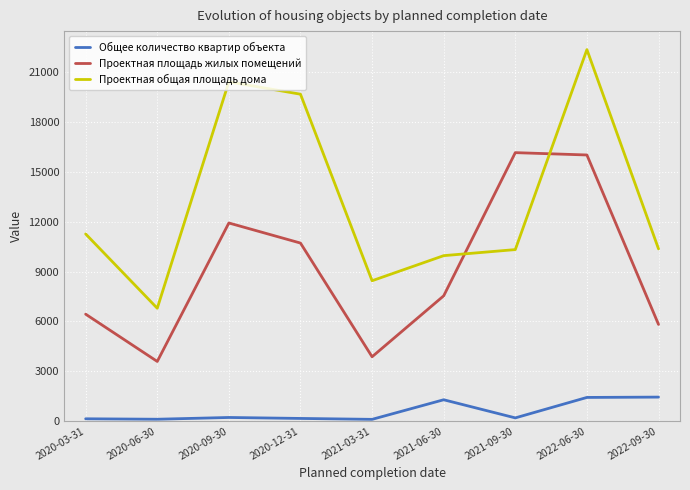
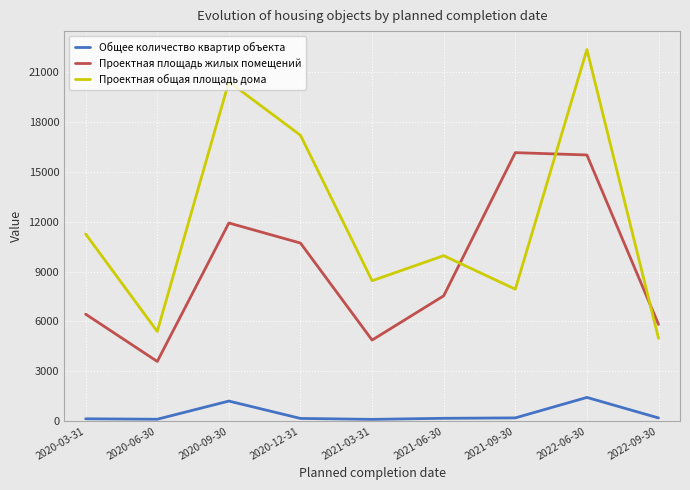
  {
    "Общее количество квартир объекта": {
      "2020-03-31": 100,
      "2020-06-30": 100,
-     "2020-09-30": 200,
+     "2020-09-30": 1200,
      "2020-12-31": 200,
      "2021-03-31": 100,
-     "2021-06-30": 1300,
+     "2021-06-30": 200,
      "2021-09-30": 200,
      "2022-06-30": 1400,
-     "2022-09-30": 1400
+     "2022-09-30": 200
    },
    "Проектная площадь жилых помещений": {
      "2020-03-31": 6400,
      "2020-06-30": 3600,
      "2020-09-30": 11900,
      "2020-12-31": 10700,
-     "2021-03-31": 3900,
+     "2021-03-31": 4900,
      "2021-06-30": 7500,
      "2021-09-30": 16200,
      "2022-06-30": 16000,
      "2022-09-30": 5800
    },
    "Проектная общая площадь дома": {
      "2020-03-31": 11300,
-     "2020-06-30": 6800,
-     "2020-12-31": 19700,
+     "2020-06-30": 5400,
+     "2020-12-31": 17200,
      "2021-03-31": 8400,
      "2021-06-30": 10000,
-     "2021-09-30": 10300,
+     "2021-09-30": 7900,
      "2022-06-30": 22400,
-     "2022-09-30": 10400
+     "2022-09-30": 5000
    }
  }
